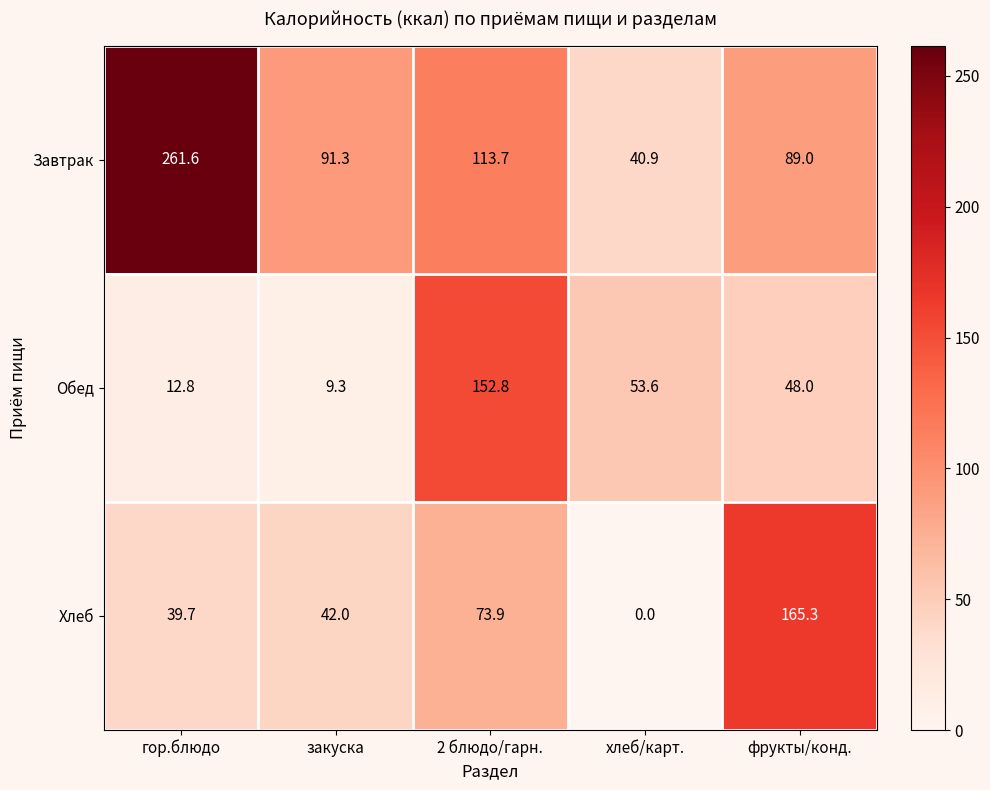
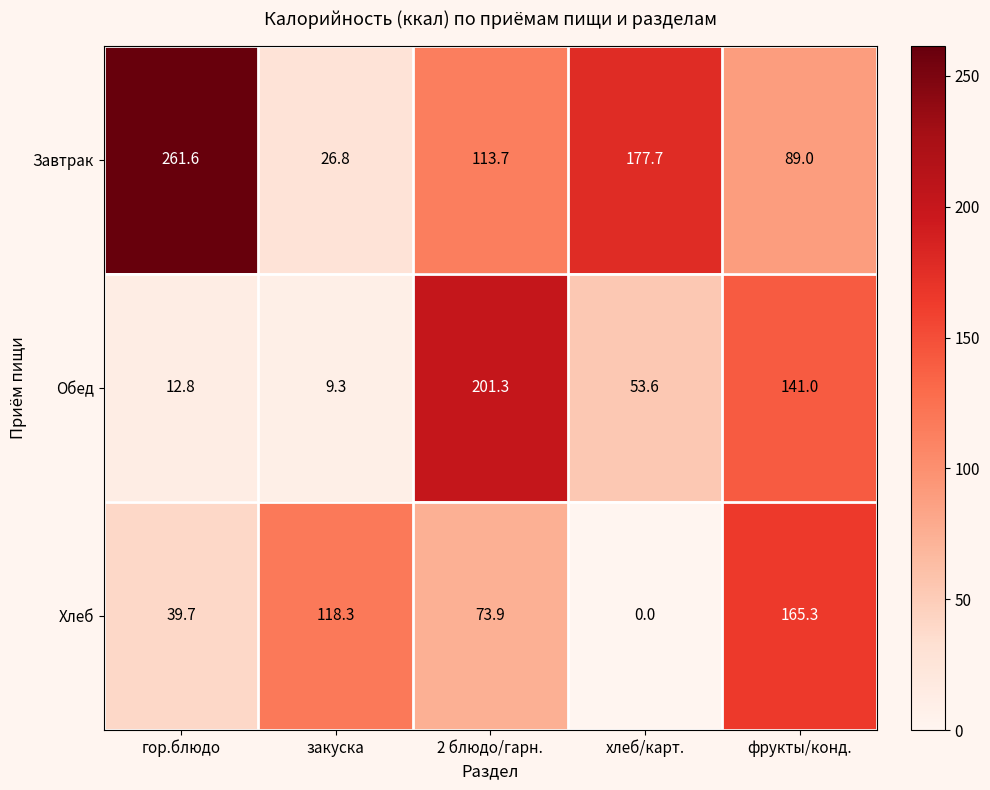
  {
    "Завтрак": {
      "гор.блюдо": 261.6,
-     "закуска": 91.3,
+     "закуска": 26.8,
      "2 блюдо/гарн.": 113.7,
-     "хлеб/карт.": 40.9,
+     "хлеб/карт.": 177.7,
      "фрукты/конд.": 89.0
    },
    "Обед": {
      "гор.блюдо": 12.8,
      "закуска": 9.3,
-     "2 блюдо/гарн.": 152.8,
+     "2 блюдо/гарн.": 201.3,
      "хлеб/карт.": 53.6,
-     "фрукты/конд.": 48.0
+     "фрукты/конд.": 141.0
    },
    "Хлеб": {
      "гор.блюдо": 39.7,
-     "закуска": 42.0,
+     "закуска": 118.3,
      "2 блюдо/гарн.": 73.9,
      "хлеб/карт.": 0.0,
      "фрукты/конд.": 165.3
    }
  }
